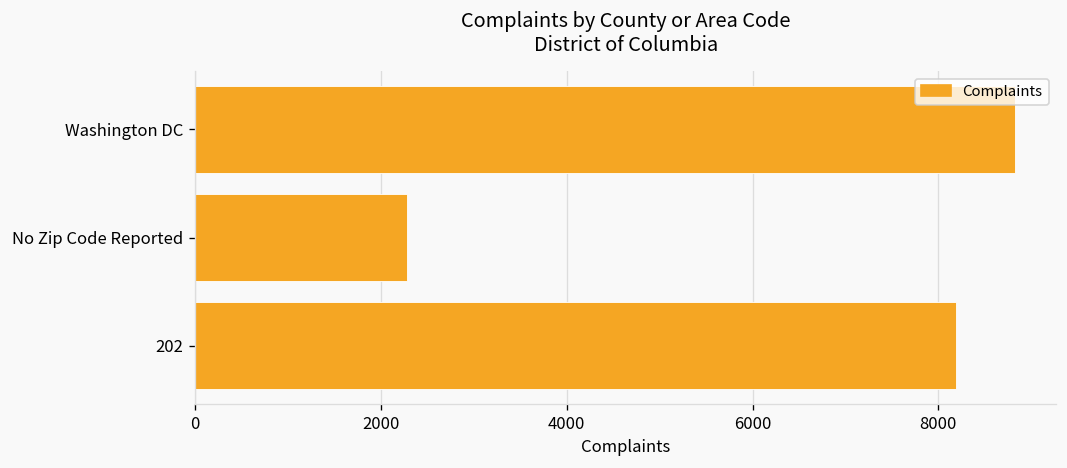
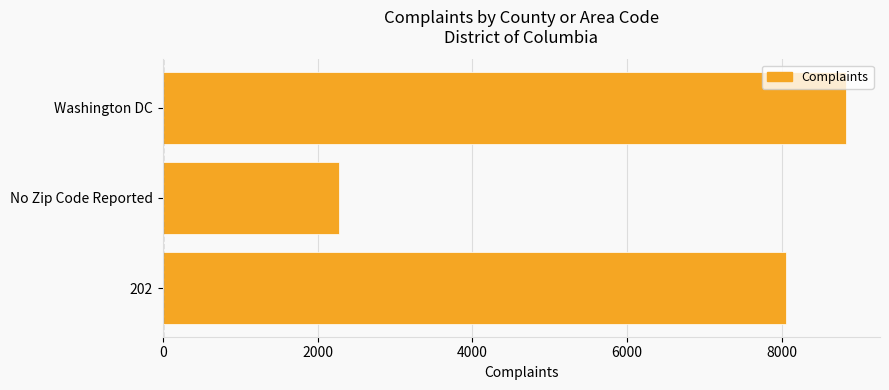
  {
    "Washington DC": 8800,
    "No Zip Code Reported": 2300,
-   "202": 8200
+   "202": 8100
  }
